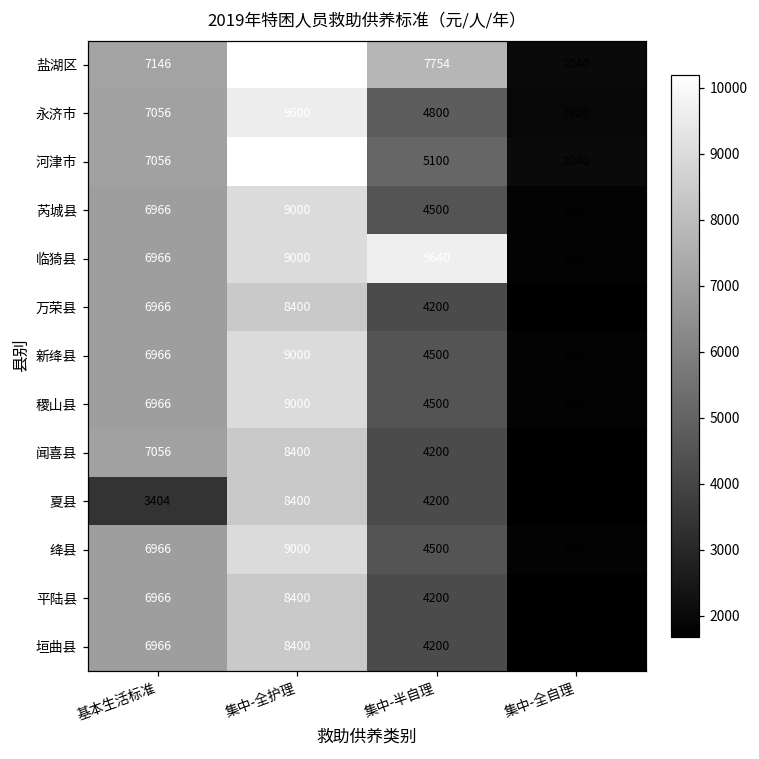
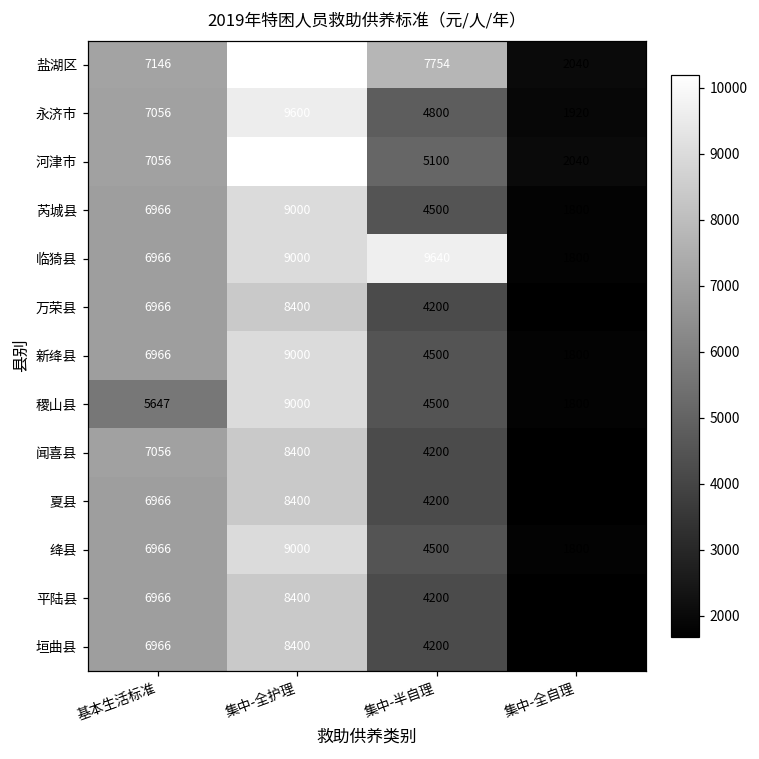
  {
    "盐湖区": {
      "基本生活标准": 7146,
      "集中-半自理": 7754
    },
    "永济市": {
      "基本生活标准": 7056,
      "集中-半自理": 4800
    },
    "河津市": {
      "基本生活标准": 7056,
      "集中-半自理": 5100
    },
    "芮城县": {
      "基本生活标准": 6966,
      "集中-半自理": 4500
    },
    "临猗县": {
      "基本生活标准": 6966
    },
    "万荣县": {
      "基本生活标准": 6966,
      "集中-全护理": 8400,
      "集中-半自理": 4200
    },
    "新绛县": {
      "基本生活标准": 6966,
      "集中-半自理": 4500
    },
    "稷山县": {
-     "基本生活标准": 6966,
+     "基本生活标准": 5647,
      "集中-半自理": 4500
    },
    "闻喜县": {
      "基本生活标准": 7056,
      "集中-全护理": 8400,
      "集中-半自理": 4200
    },
    "夏县": {
-     "基本生活标准": 3404,
+     "基本生活标准": 6966,
      "集中-全护理": 8400,
      "集中-半自理": 4200
    },
    "绛县": {
      "基本生活标准": 6966,
      "集中-半自理": 4500
    },
    "平陆县": {
      "基本生活标准": 6966,
      "集中-全护理": 8400,
      "集中-半自理": 4200
    },
    "垣曲县": {
      "基本生活标准": 6966,
      "集中-全护理": 8400,
      "集中-半自理": 4200
    }
  }
